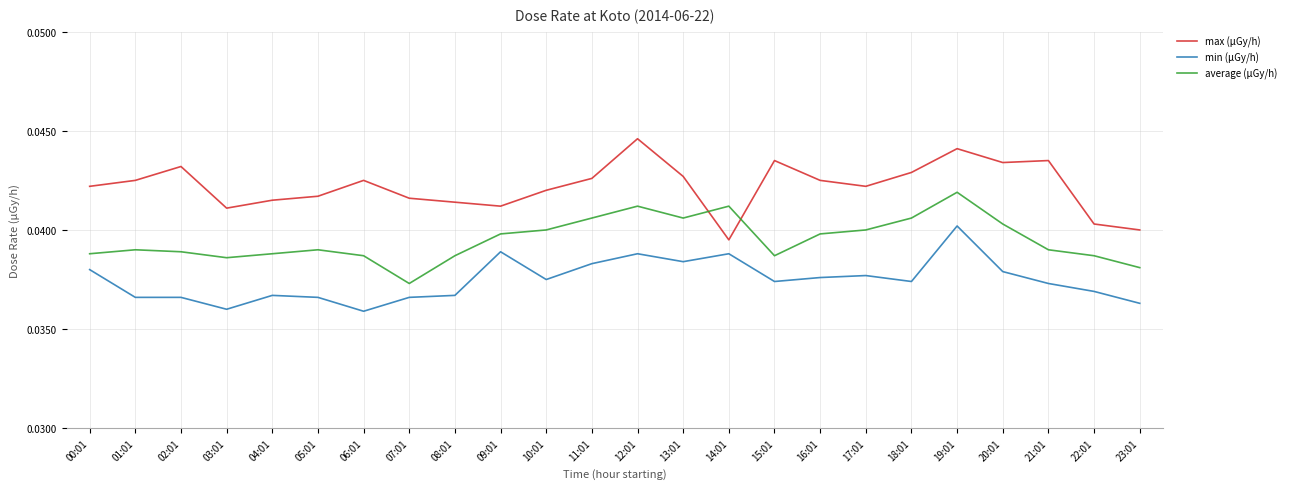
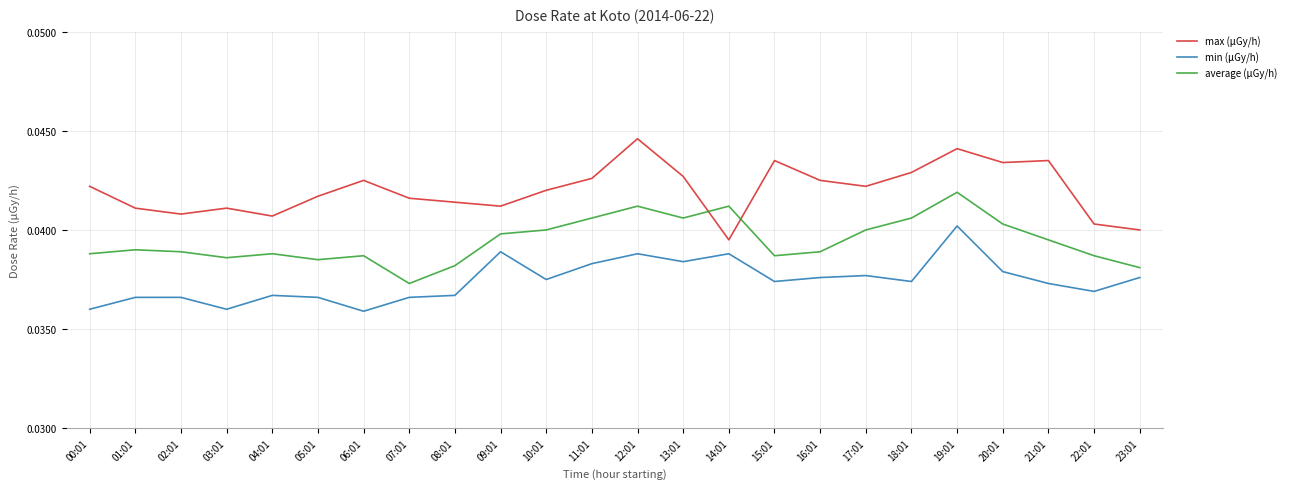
  {
    "max (μGy/h)": {
      "00:01": 0.0422,
-     "01:01": 0.0425,
-     "02:01": 0.0432,
+     "01:01": 0.0411,
+     "02:01": 0.0408,
      "03:01": 0.0411,
-     "04:01": 0.0415,
+     "04:01": 0.0407,
      "05:01": 0.0417,
      "06:01": 0.0425,
      "07:01": 0.0416,
      "08:01": 0.0414,
      "09:01": 0.0412,
      "10:01": 0.0420,
      "11:01": 0.0426,
      "12:01": 0.0446,
      "13:01": 0.0427,
      "14:01": 0.0395,
      "15:01": 0.0435,
      "16:01": 0.0425,
      "17:01": 0.0422,
      "18:01": 0.0429,
      "19:01": 0.0441,
      "20:01": 0.0434,
      "21:01": 0.0435,
      "22:01": 0.0403,
      "23:01": 0.0400
    },
    "min (μGy/h)": {
-     "00:01": 0.038,
+     "00:01": 0.036,
      "01:01": 0.0366,
      "02:01": 0.0366,
      "03:01": 0.0360,
      "04:01": 0.0367,
      "05:01": 0.0366,
      "06:01": 0.0359,
      "07:01": 0.0366,
      "08:01": 0.0367,
      "09:01": 0.0389,
      "10:01": 0.0375,
      "11:01": 0.0383,
      "12:01": 0.0388,
      "13:01": 0.0384,
      "14:01": 0.0388,
      "15:01": 0.0374,
      "16:01": 0.0376,
      "17:01": 0.0377,
      "18:01": 0.0374,
      "19:01": 0.0402,
      "20:01": 0.0379,
      "21:01": 0.0373,
      "22:01": 0.0369,
-     "23:01": 0.0363
+     "23:01": 0.0376
    },
    "average (μGy/h)": {
      "00:01": 0.0388,
      "01:01": 0.0390,
      "02:01": 0.0389,
      "03:01": 0.0386,
      "04:01": 0.0388,
-     "05:01": 0.0390,
+     "05:01": 0.0385,
      "06:01": 0.0387,
      "07:01": 0.0373,
-     "08:01": 0.0387,
+     "08:01": 0.0382,
      "09:01": 0.0398,
      "10:01": 0.0400,
      "11:01": 0.0406,
      "12:01": 0.0412,
      "13:01": 0.0406,
      "14:01": 0.0412,
      "15:01": 0.0387,
-     "16:01": 0.0398,
+     "16:01": 0.0389,
      "17:01": 0.0400,
      "18:01": 0.0406,
      "19:01": 0.0419,
      "20:01": 0.0403,
-     "21:01": 0.0390,
+     "21:01": 0.0395,
      "22:01": 0.0387,
      "23:01": 0.0381
    }
  }
